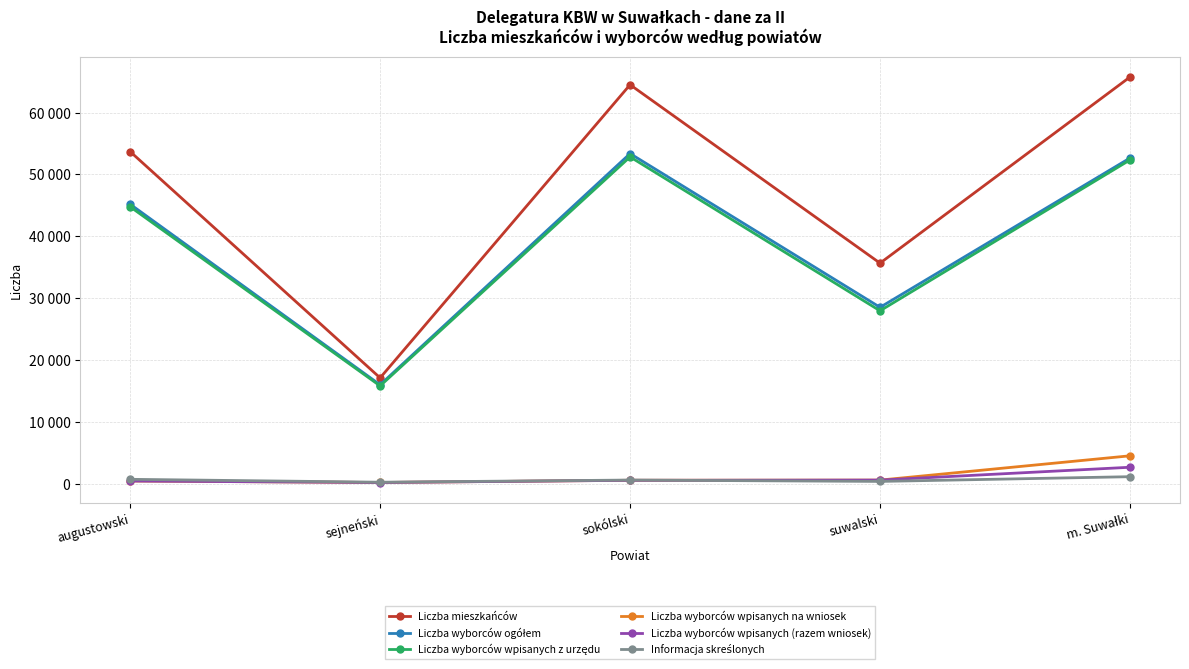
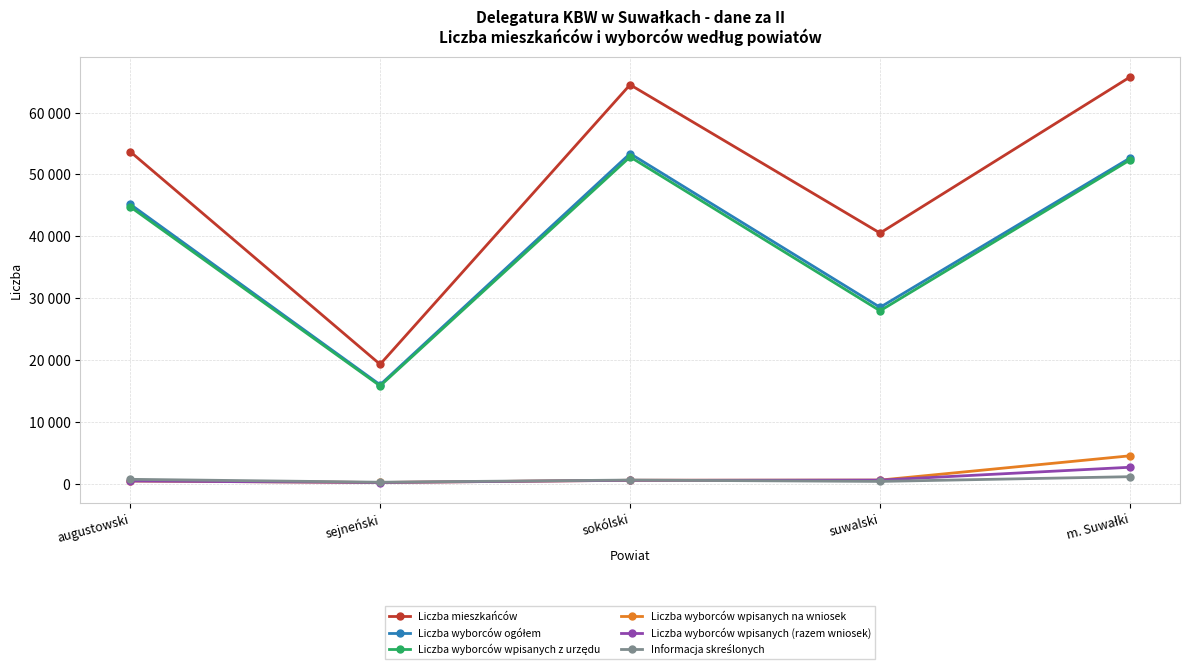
  {
    "Liczba mieszkańców": {
      "augustowski": 54000,
-     "sejneński": 17000,
+     "sejneński": 19000,
      "sokólski": 64000,
-     "suwalski": 36000,
+     "suwalski": 41000,
      "m. Suwałki": 66000
    },
    "Liczba wyborców ogółem": {
      "augustowski": 45000,
      "sokólski": 53000,
      "suwalski": 29000
    },
    "Liczba wyborców wpisanych z urzędu": {
      "augustowski": 45000,
      "sokólski": 53000,
      "suwalski": 28000
    },
    "Liczba wyborców wpisanych na wniosek": {
      "m. Suwałki": 4000
    },
    "Liczba wyborców wpisanych (razem wniosek)": {
      "m. Suwałki": 3000
    },
    "Informacja skreślonych": {
      "m. Suwałki": 1000
    }
  }
